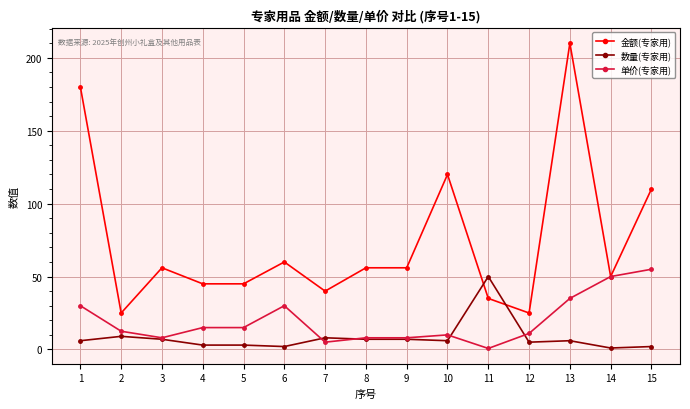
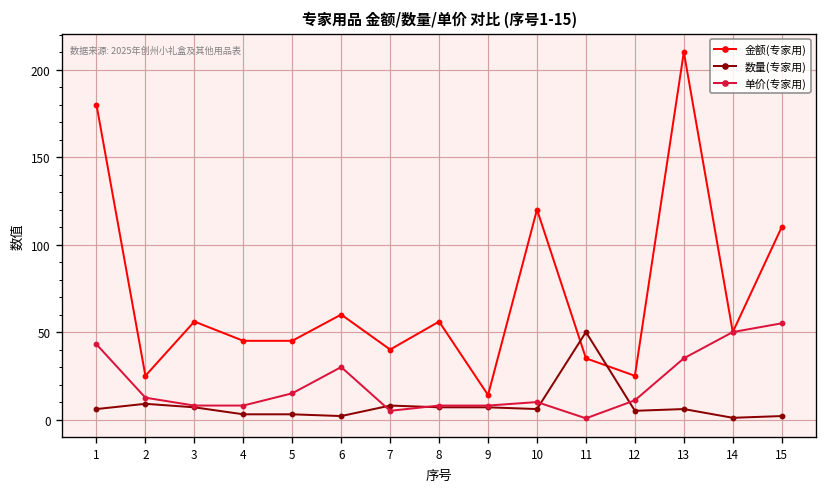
  {
    "金额(专家用)": {
      "1": 180,
      "2": 25,
      "3": 56,
      "4": 45,
      "5": 45,
      "6": 60,
      "7": 40,
      "8": 56,
-     "9": 56,
+     "9": 14,
      "10": 120,
      "11": 35,
      "12": 25,
      "13": 210,
      "15": 110
    },
    "数量(专家用)": {
      "1": 6,
      "2": 9,
      "4": 3,
      "5": 3,
      "6": 2,
      "7": 8,
      "10": 6,
      "11": 50,
      "12": 5,
      "13": 6,
      "14": 1,
      "15": 2
    },
    "单价(专家用)": {
-     "1": 30,
+     "1": 43,
      "2": 13,
-     "4": 15,
+     "4": 8,
      "5": 15,
      "6": 30,
      "7": 5,
      "10": 10,
      "11": 1,
      "12": 11,
      "13": 35,
      "15": 55
    }
  }
